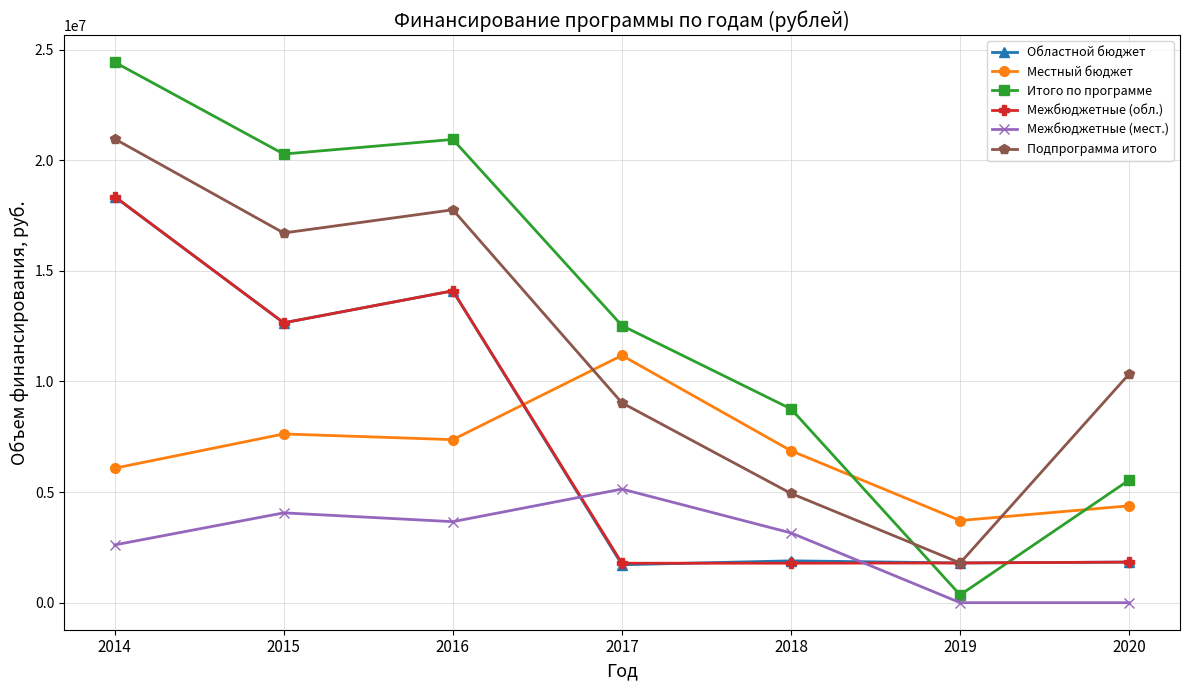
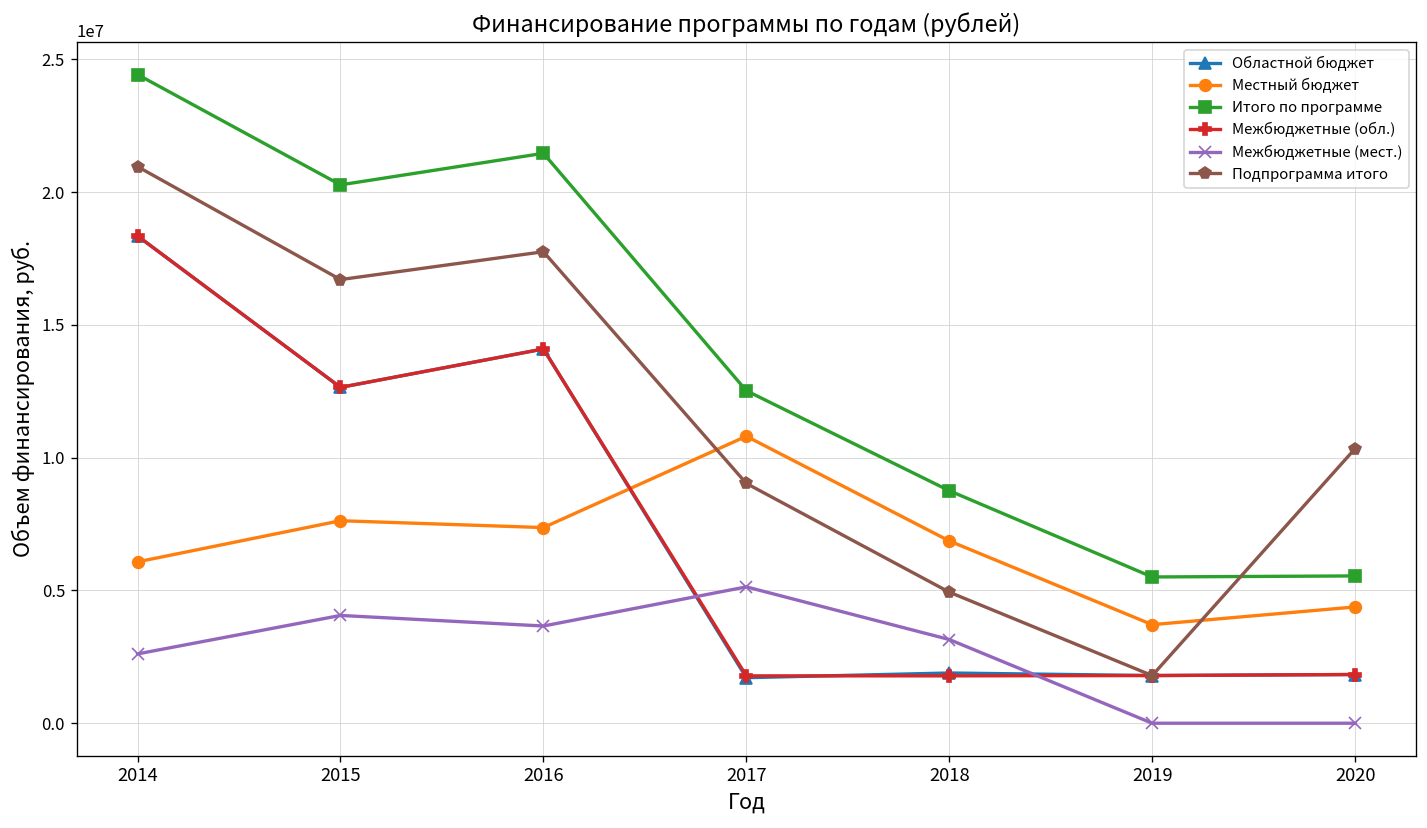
  {
    "Местный бюджет": {
      "2014": 6100000,
      "2015": 7600000,
      "2016": 7400000,
-     "2017": 11200000,
+     "2017": 10800000,
      "2018": 6900000,
      "2019": 3700000,
      "2020": 4400000
    },
    "Итого по программе": {
      "2014": 24400000,
      "2015": 20300000,
-     "2016": 20900000,
+     "2016": 21500000,
      "2017": 12500000,
      "2018": 8800000,
-     "2019": 400000,
+     "2019": 5500000,
      "2020": 5500000
    },
    "Межбюджетные (мест.)": {
      "2014": 2600000,
      "2015": 4100000,
      "2016": 3700000,
      "2017": 5100000,
      "2018": 3200000,
      "2019": 0,
      "2020": 0
    },
    "Подпрограмма итого": {
      "2014": 21000000,
      "2015": 16700000,
      "2016": 17800000,
      "2017": 9000000,
      "2018": 4900000,
      "2020": 10300000
    }
  }
